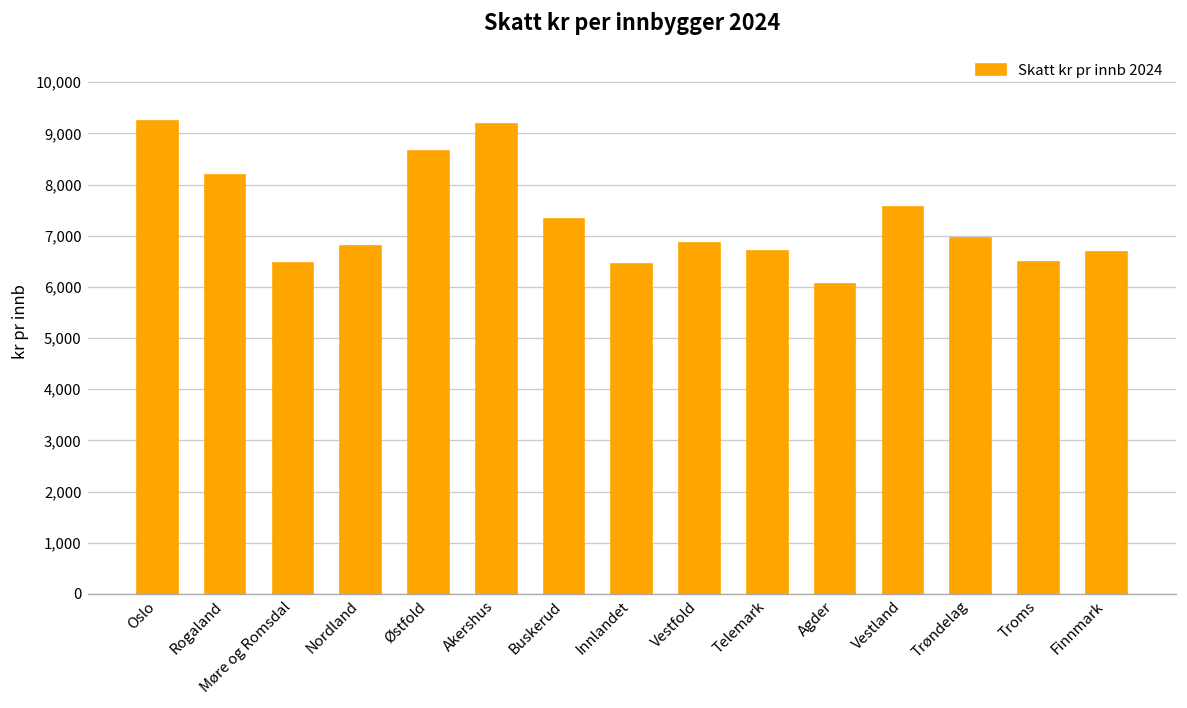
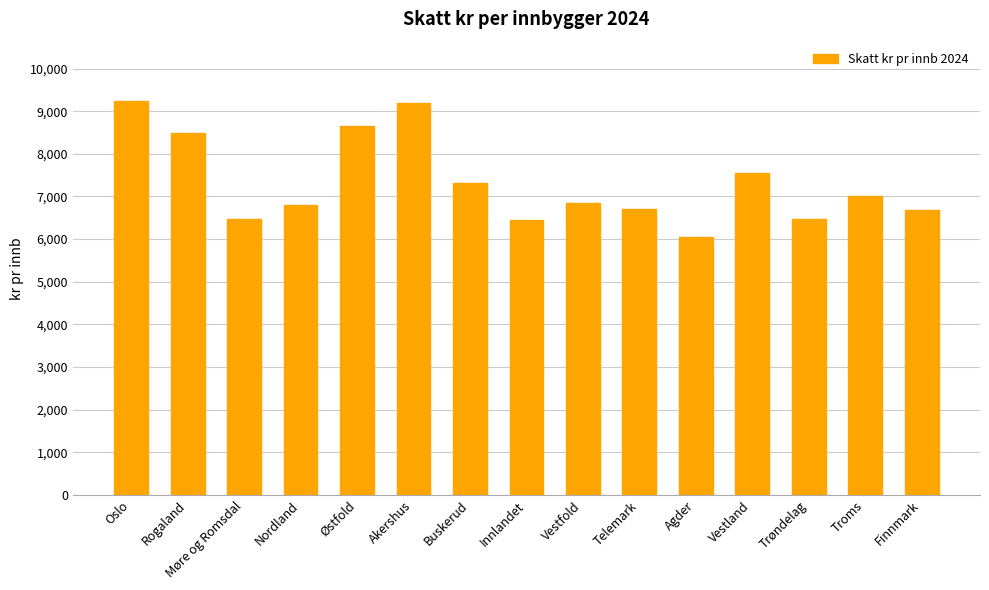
  {
    "Oslo": "9,200",
-   "Rogaland": "8,200",
+   "Rogaland": "8,500",
    "Møre og Romsdal": "6,500",
    "Nordland": "6,800",
    "Østfold": "8,600",
    "Akershus": "9,200",
    "Buskerud": "7,300",
    "Innlandet": "6,400",
    "Vestfold": "6,900",
    "Telemark": "6,700",
    "Agder": "6,100",
    "Vestland": "7,600",
-   "Trøndelag": "7,000",
-   "Troms": "6,500",
+   "Trøndelag": "6,500",
+   "Troms": "7,000",
    "Finnmark": "6,700"
  }
